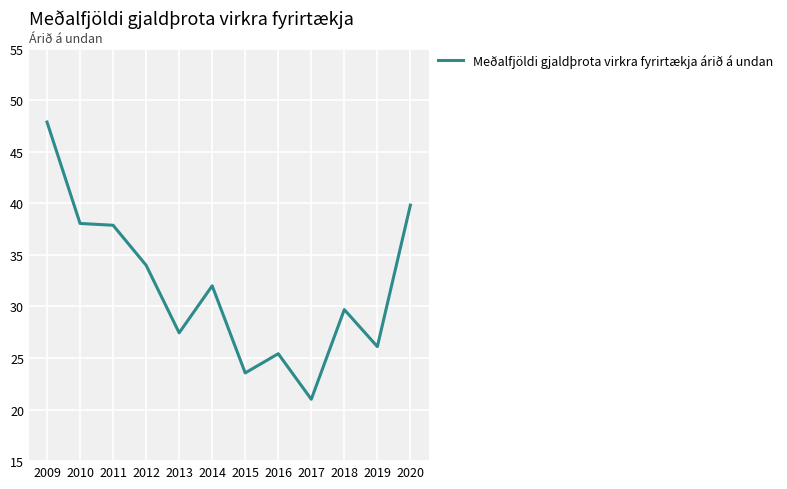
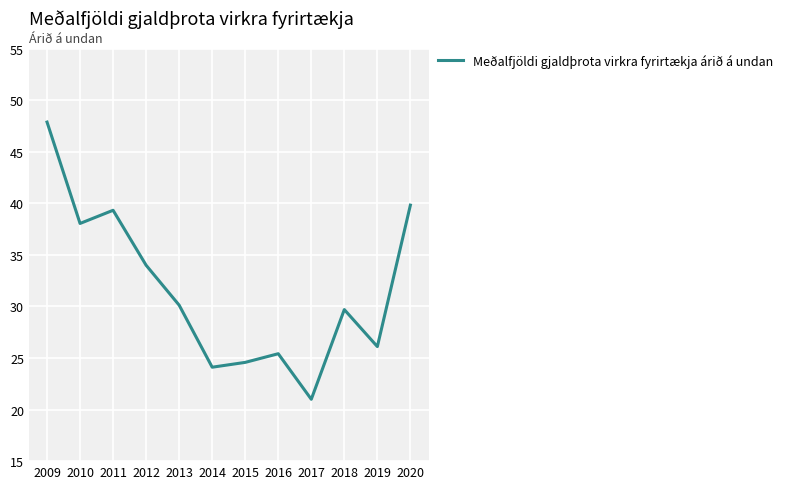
  {
    "2009": 47.9,
    "2010": 38.1,
-   "2011": 37.9,
+   "2011": 39.3,
    "2012": 34.0,
-   "2013": 27.4,
-   "2014": 32.0,
-   "2015": 23.6,
+   "2013": 30.1,
+   "2014": 24.1,
+   "2015": 24.6,
    "2016": 25.4,
    "2017": 21.0,
    "2018": 29.7,
    "2019": 26.1,
    "2020": 39.8
  }
